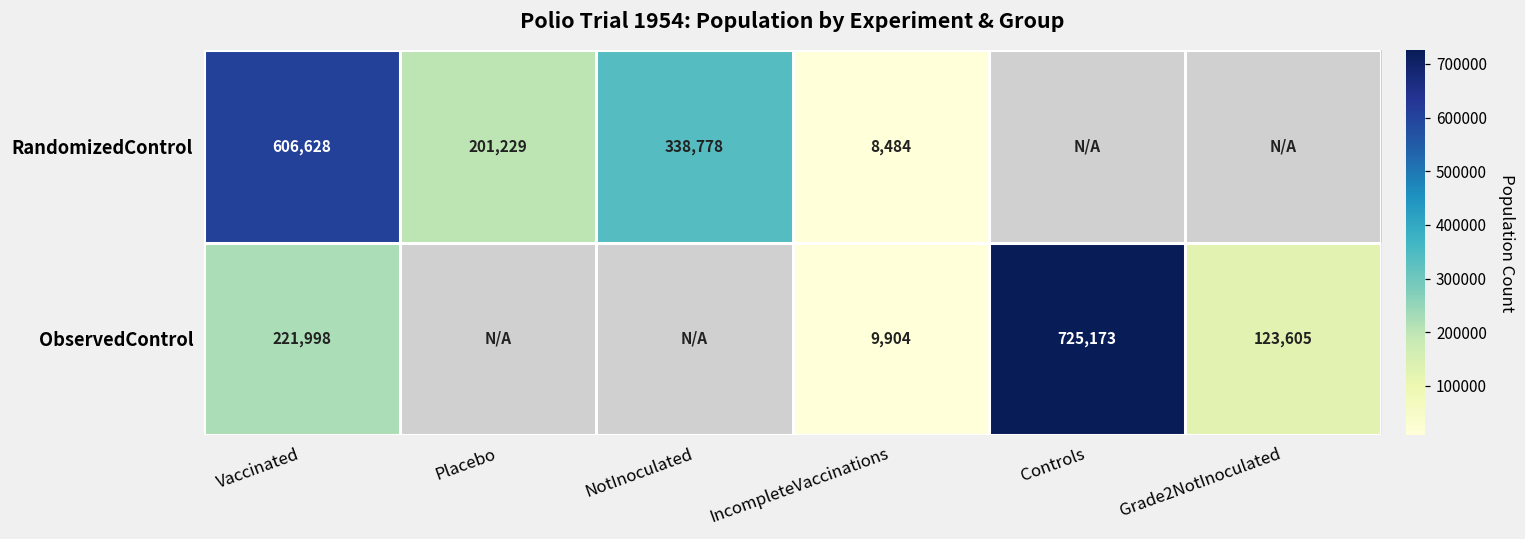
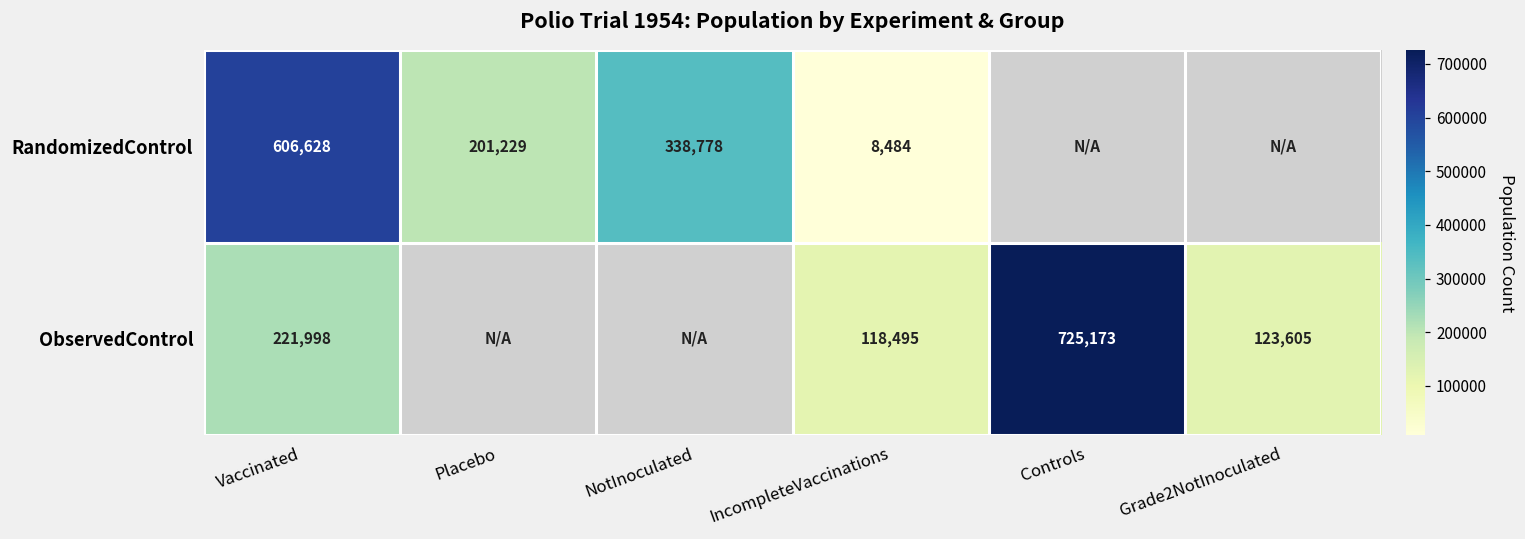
  {
    "RandomizedControl": {
      "Vaccinated": "606,628",
      "Placebo": "201,229",
      "NotInoculated": "338,778",
      "IncompleteVaccinations": "8,484"
    },
    "ObservedControl": {
      "Vaccinated": "221,998",
-     "IncompleteVaccinations": "9,904",
+     "IncompleteVaccinations": "118,495",
      "Controls": "725,173",
      "Grade2NotInoculated": "123,605"
    }
  }
